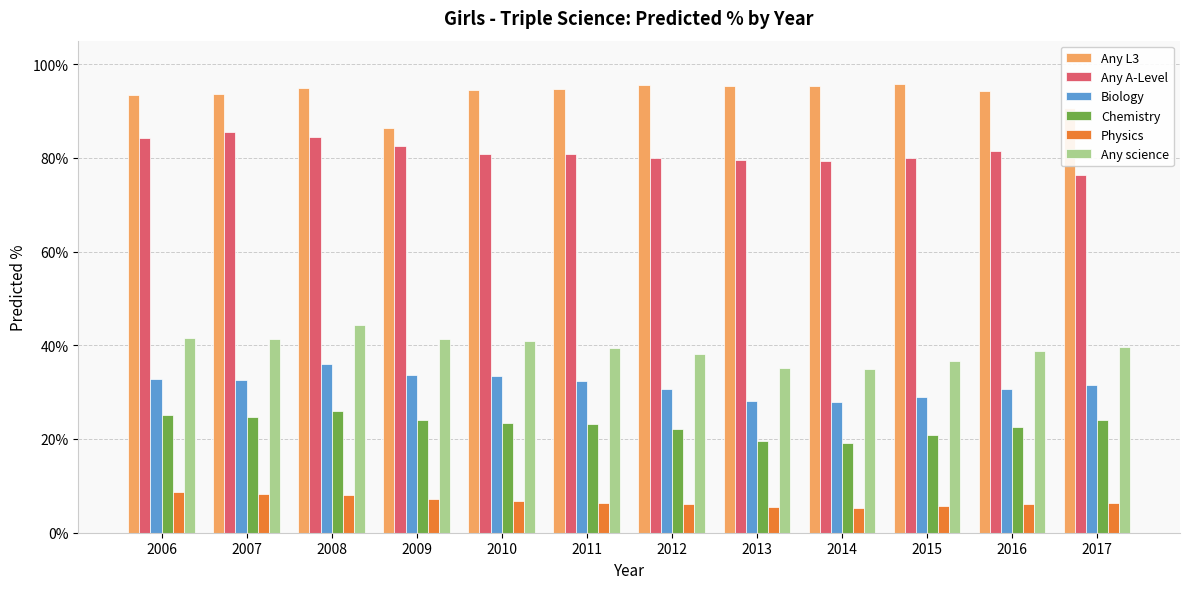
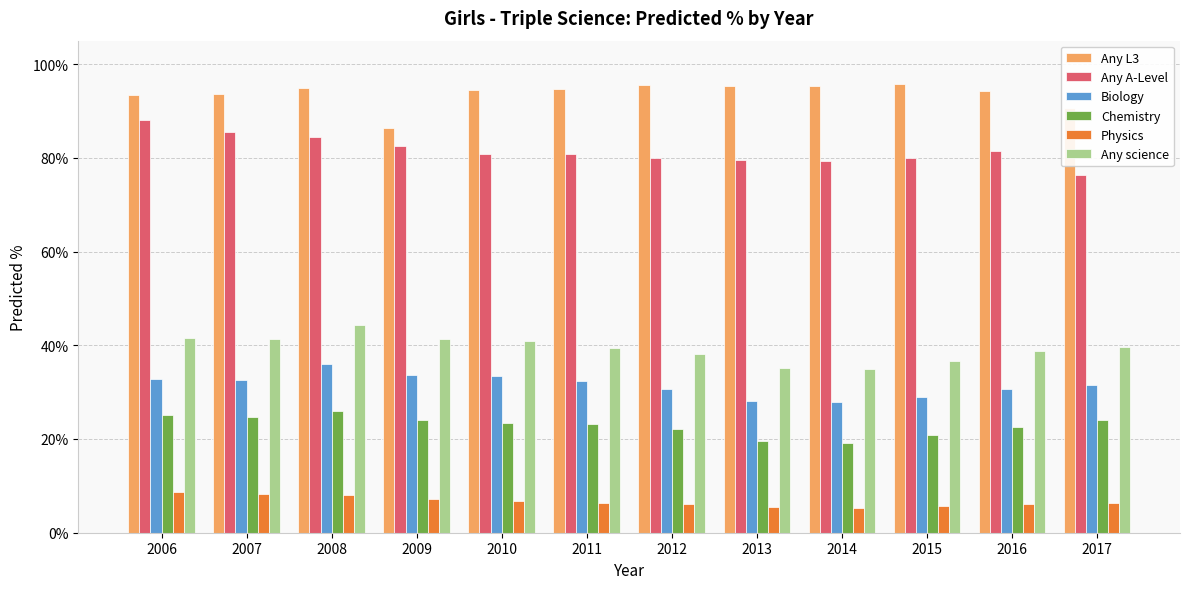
  {
    "Any L3": {
      "2006": "93%",
      "2007": "94%",
      "2008": "95%",
      "2009": "86%",
      "2010": "95%",
      "2011": "95%",
      "2012": "95%",
      "2013": "95%",
      "2014": "95%",
      "2015": "96%",
      "2016": "94%"
    },
    "Any A-Level": {
-     "2006": "84%",
+     "2006": "88%",
      "2007": "86%",
      "2008": "85%",
      "2009": "82%",
      "2010": "81%",
      "2011": "81%",
      "2012": "80%",
      "2013": "80%",
      "2014": "79%",
      "2015": "80%",
      "2016": "81%",
      "2017": "76%"
    },
    "Biology": {
      "2006": "33%",
      "2007": "33%",
      "2008": "36%",
      "2009": "34%",
      "2010": "34%",
      "2011": "32%",
      "2012": "31%",
      "2013": "28%",
      "2014": "28%",
      "2015": "29%",
      "2016": "31%",
      "2017": "32%"
    },
    "Chemistry": {
      "2006": "25%",
      "2007": "25%",
      "2008": "26%",
      "2009": "24%",
      "2010": "23%",
      "2011": "23%",
      "2012": "22%",
      "2013": "20%",
      "2014": "19%",
      "2015": "21%",
      "2016": "23%",
      "2017": "24%"
    },
    "Physics": {
      "2006": "9%",
      "2007": "8%",
      "2008": "8%",
      "2009": "7%",
      "2010": "7%",
      "2011": "6%",
      "2012": "6%",
      "2013": "6%",
      "2014": "5%",
      "2015": "6%",
      "2016": "6%",
      "2017": "6%"
    },
    "Any science": {
      "2006": "42%",
      "2007": "41%",
      "2008": "44%",
      "2009": "41%",
      "2010": "41%",
      "2011": "39%",
      "2012": "38%",
      "2013": "35%",
      "2014": "35%",
      "2015": "37%",
      "2016": "39%",
      "2017": "40%"
    }
  }
